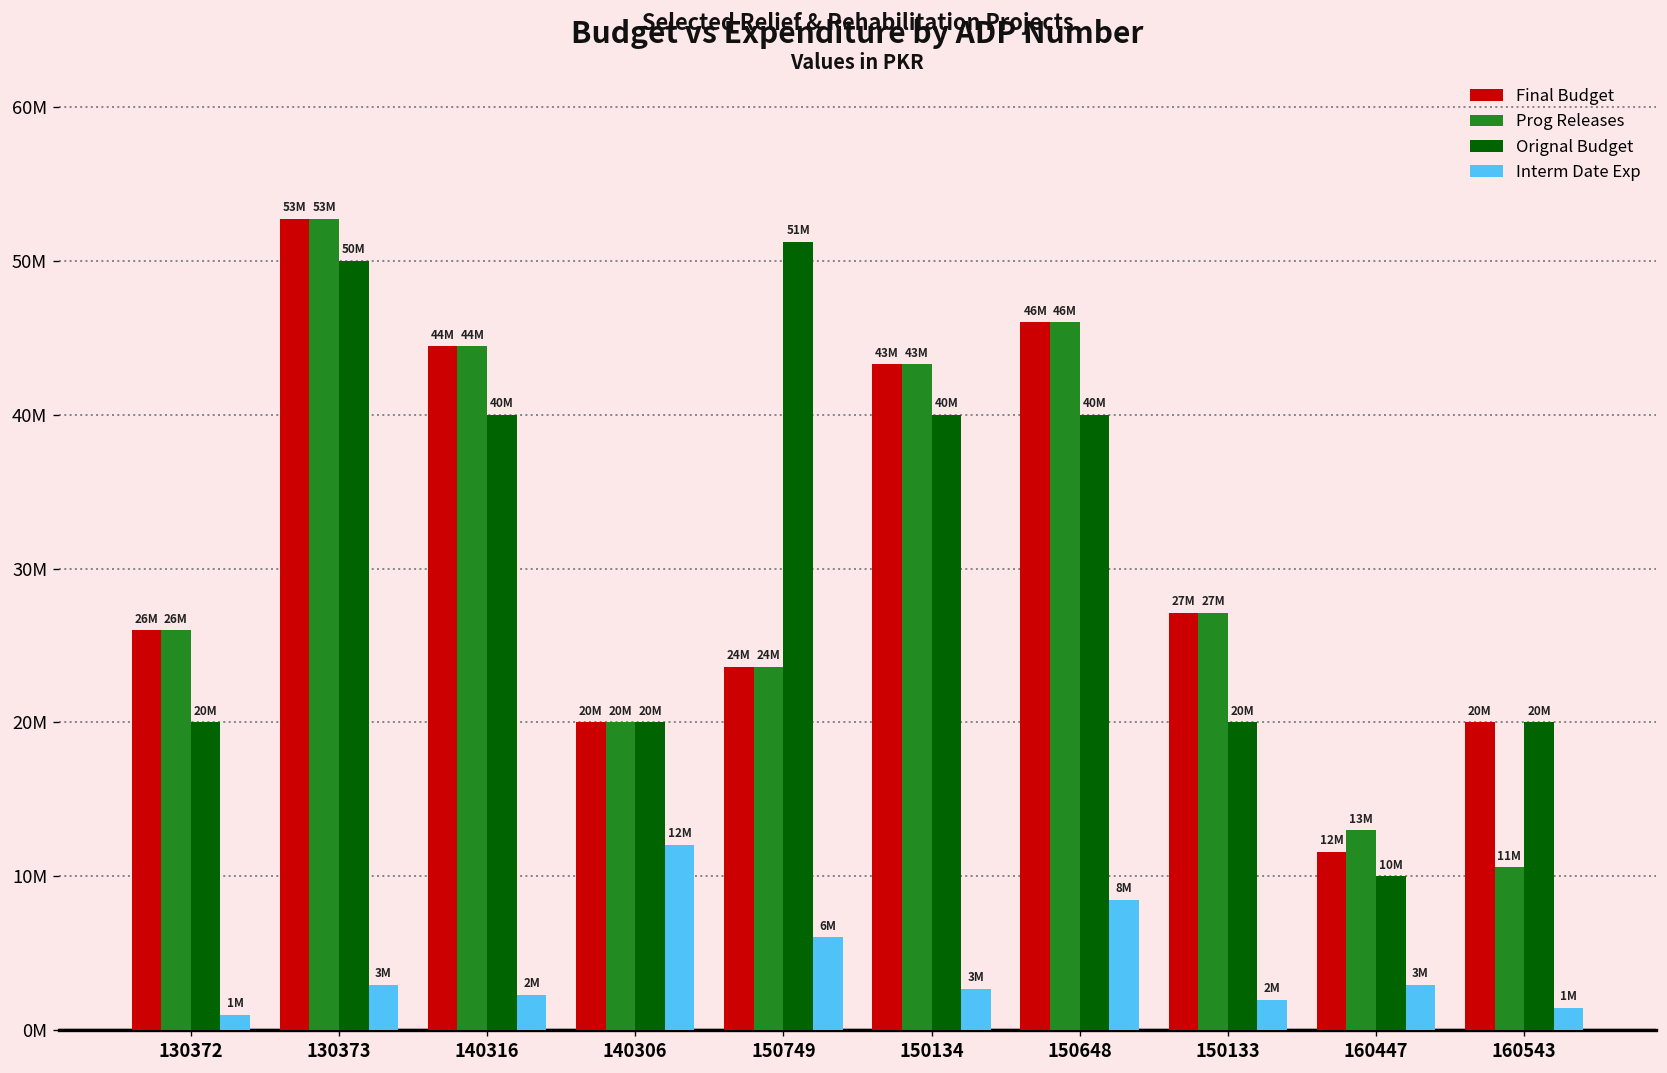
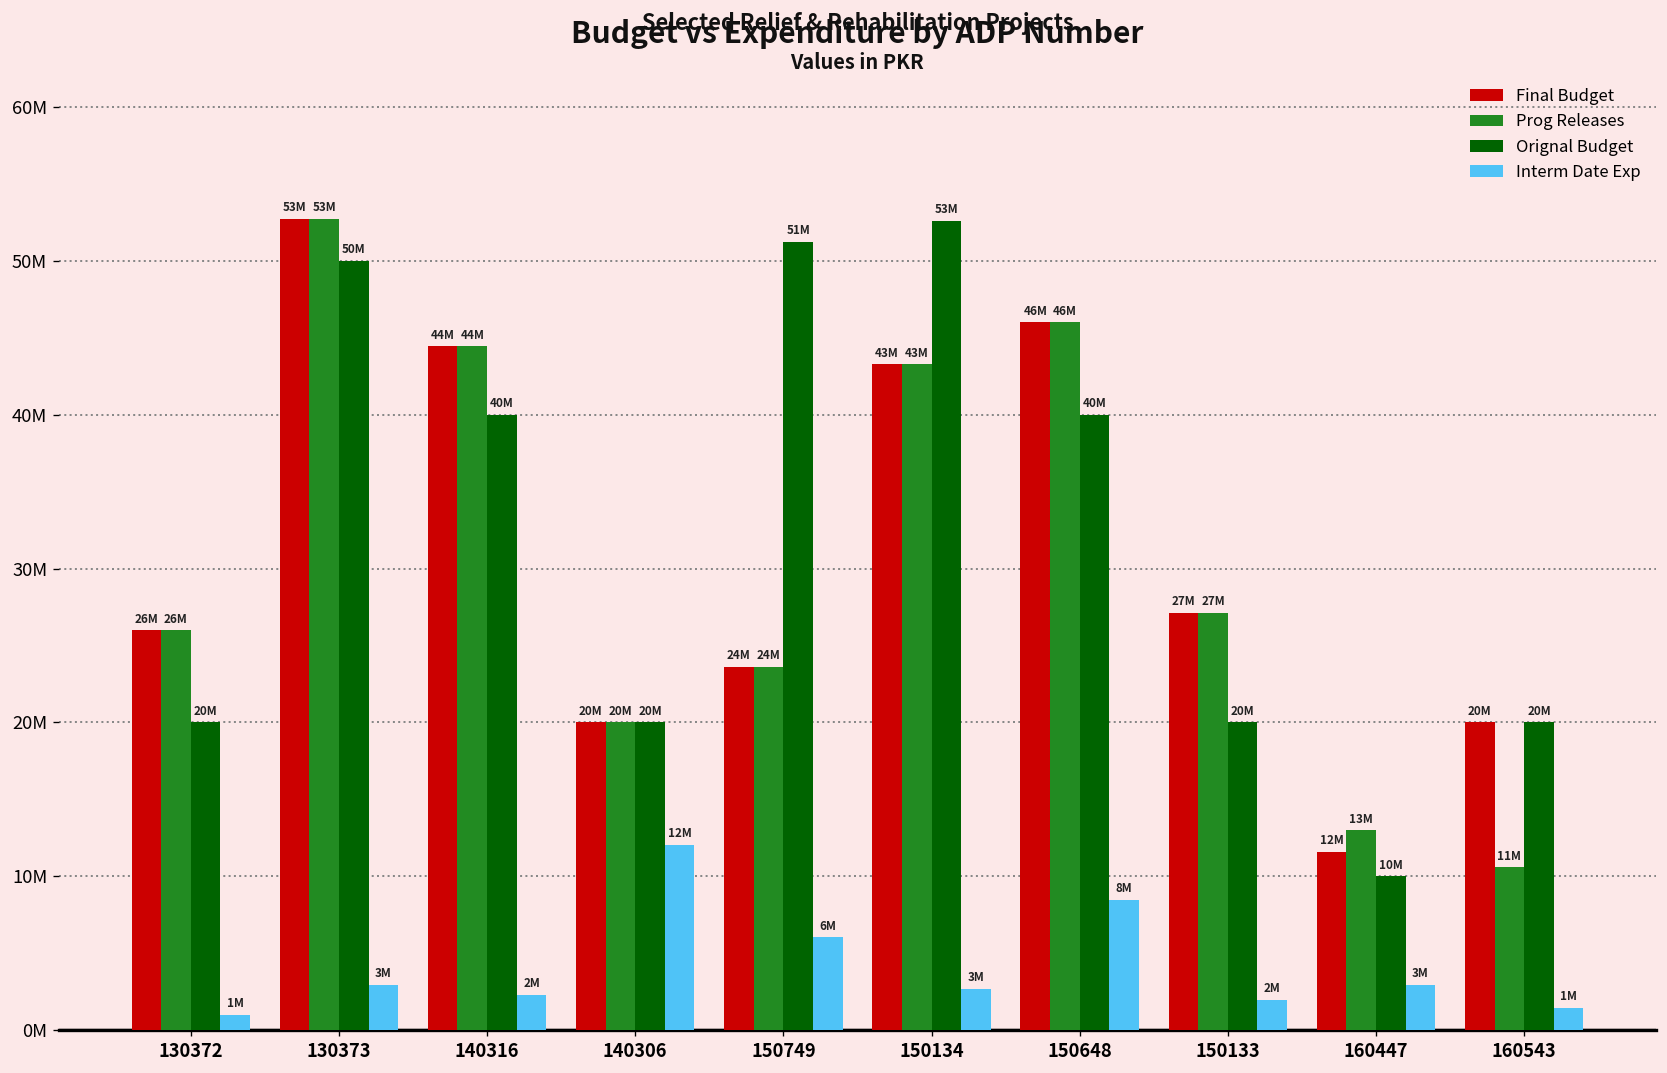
  {
    "Final Budget": {
      "130372": "26M",
      "130373": "53M",
      "140316": "44M",
      "140306": "20M",
      "150749": "24M",
      "150134": "43M",
      "150648": "46M",
      "150133": "27M",
      "160447": "12M",
      "160543": "20M"
    },
    "Prog Releases": {
      "130372": "26M",
      "130373": "53M",
      "140316": "44M",
      "140306": "20M",
      "150749": "24M",
      "150134": "43M",
      "150648": "46M",
      "150133": "27M",
      "160447": "13M",
      "160543": "11M"
    },
    "Orignal Budget": {
      "130372": "20M",
      "130373": "50M",
      "140316": "40M",
      "140306": "20M",
      "150749": "51M",
-     "150134": "40M",
+     "150134": "53M",
      "150648": "40M",
      "150133": "20M",
      "160447": "10M",
      "160543": "20M"
    },
    "Interm Date Exp": {
      "130372": "1M",
      "130373": "3M",
      "140316": "2M",
      "140306": "12M",
      "150749": "6M",
      "150134": "3M",
      "150648": "8M",
      "150133": "2M",
      "160447": "3M",
      "160543": "1M"
    }
  }
